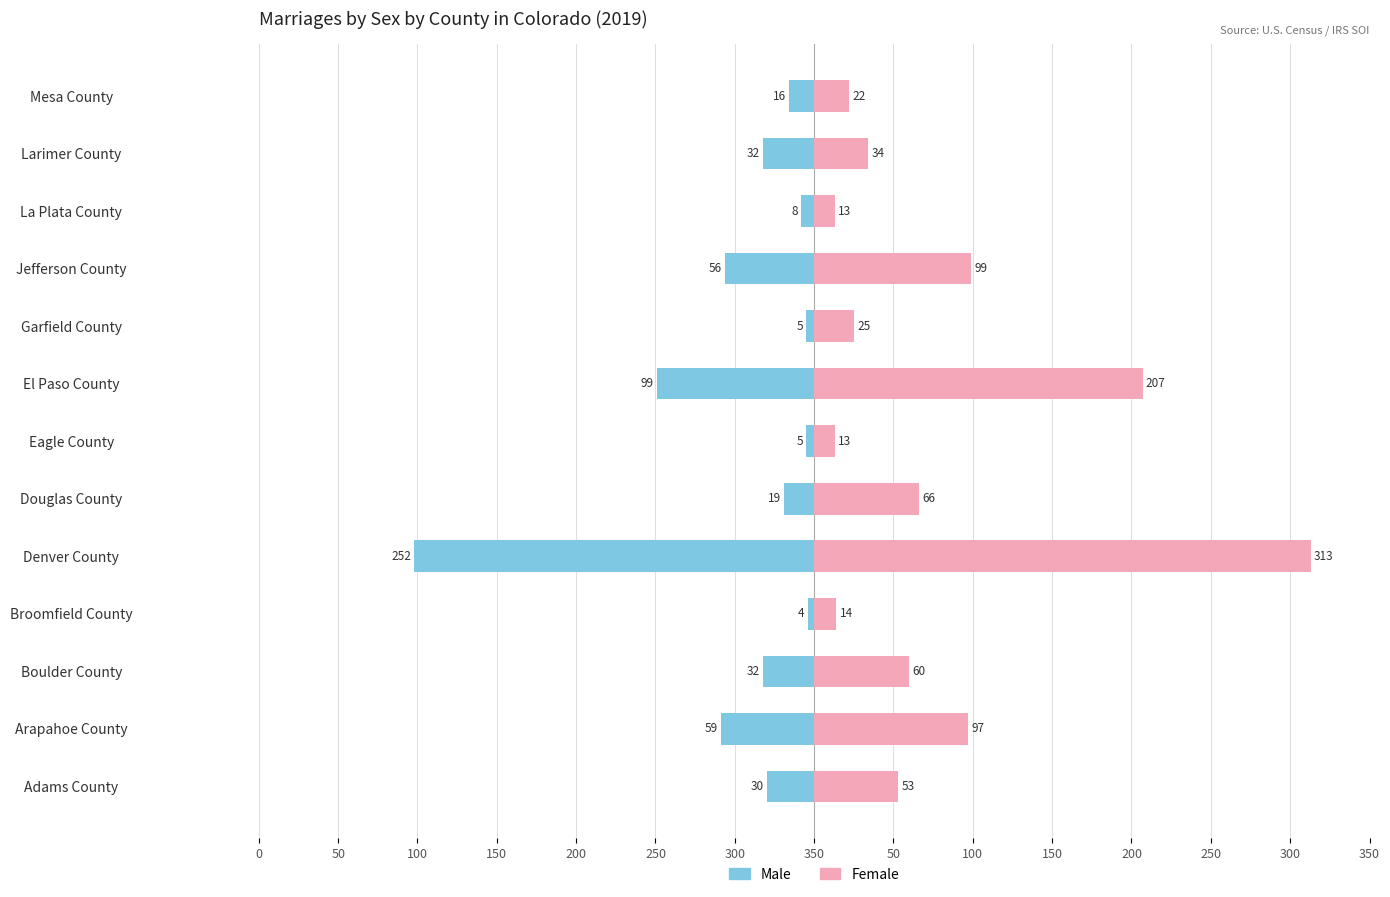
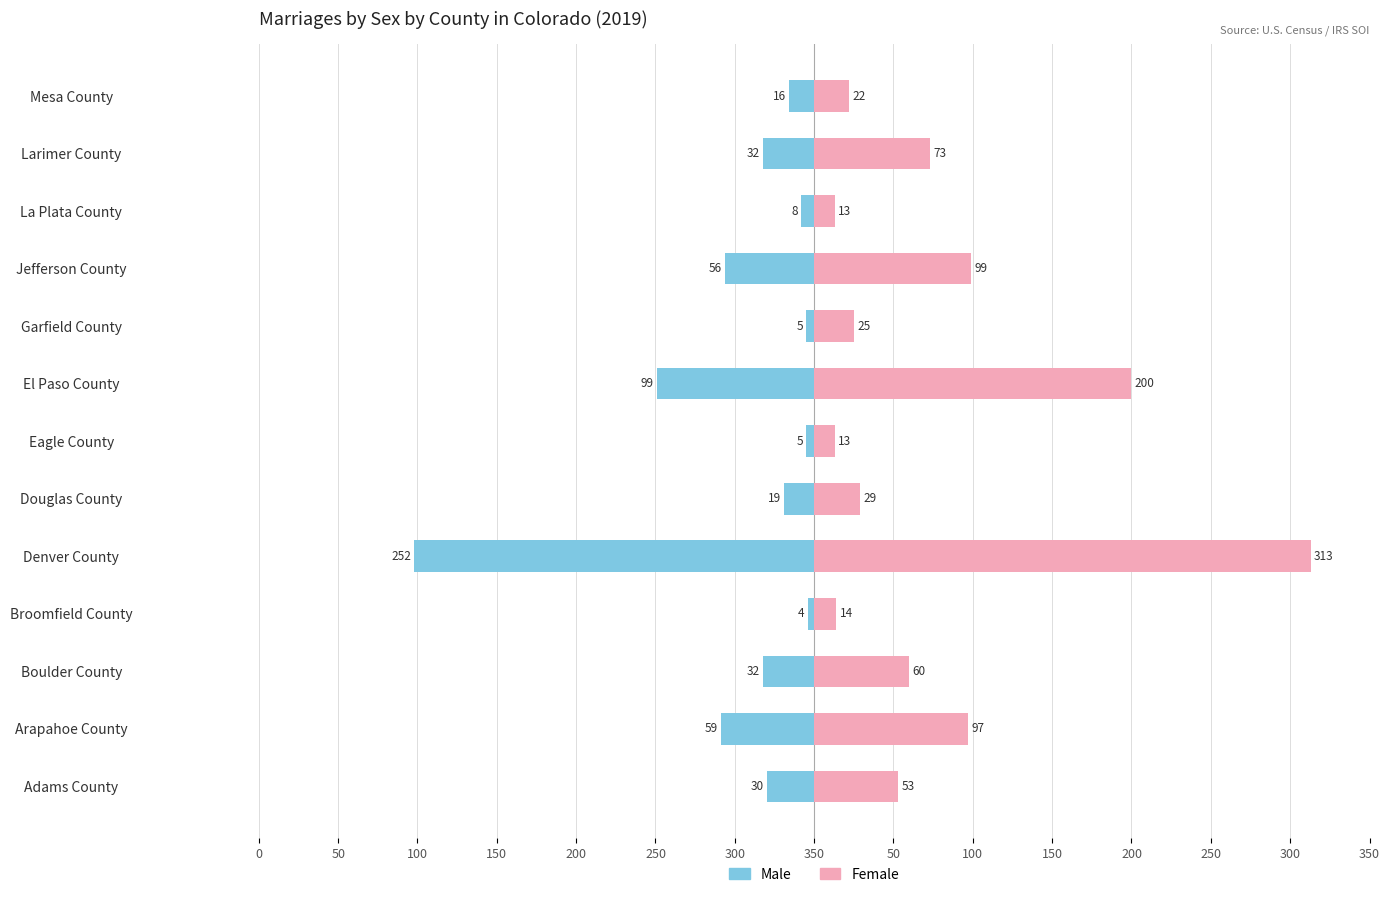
  {
    "Female": {
      "Mesa County": 22,
-     "Larimer County": 34,
+     "Larimer County": 73,
      "La Plata County": 13,
      "Jefferson County": 99,
      "Garfield County": 25,
-     "El Paso County": 207,
+     "El Paso County": 200,
      "Eagle County": 13,
-     "Douglas County": 66,
+     "Douglas County": 29,
      "Denver County": 313,
      "Broomfield County": 14,
      "Boulder County": 60,
      "Arapahoe County": 97,
      "Adams County": 53
    }
  }
